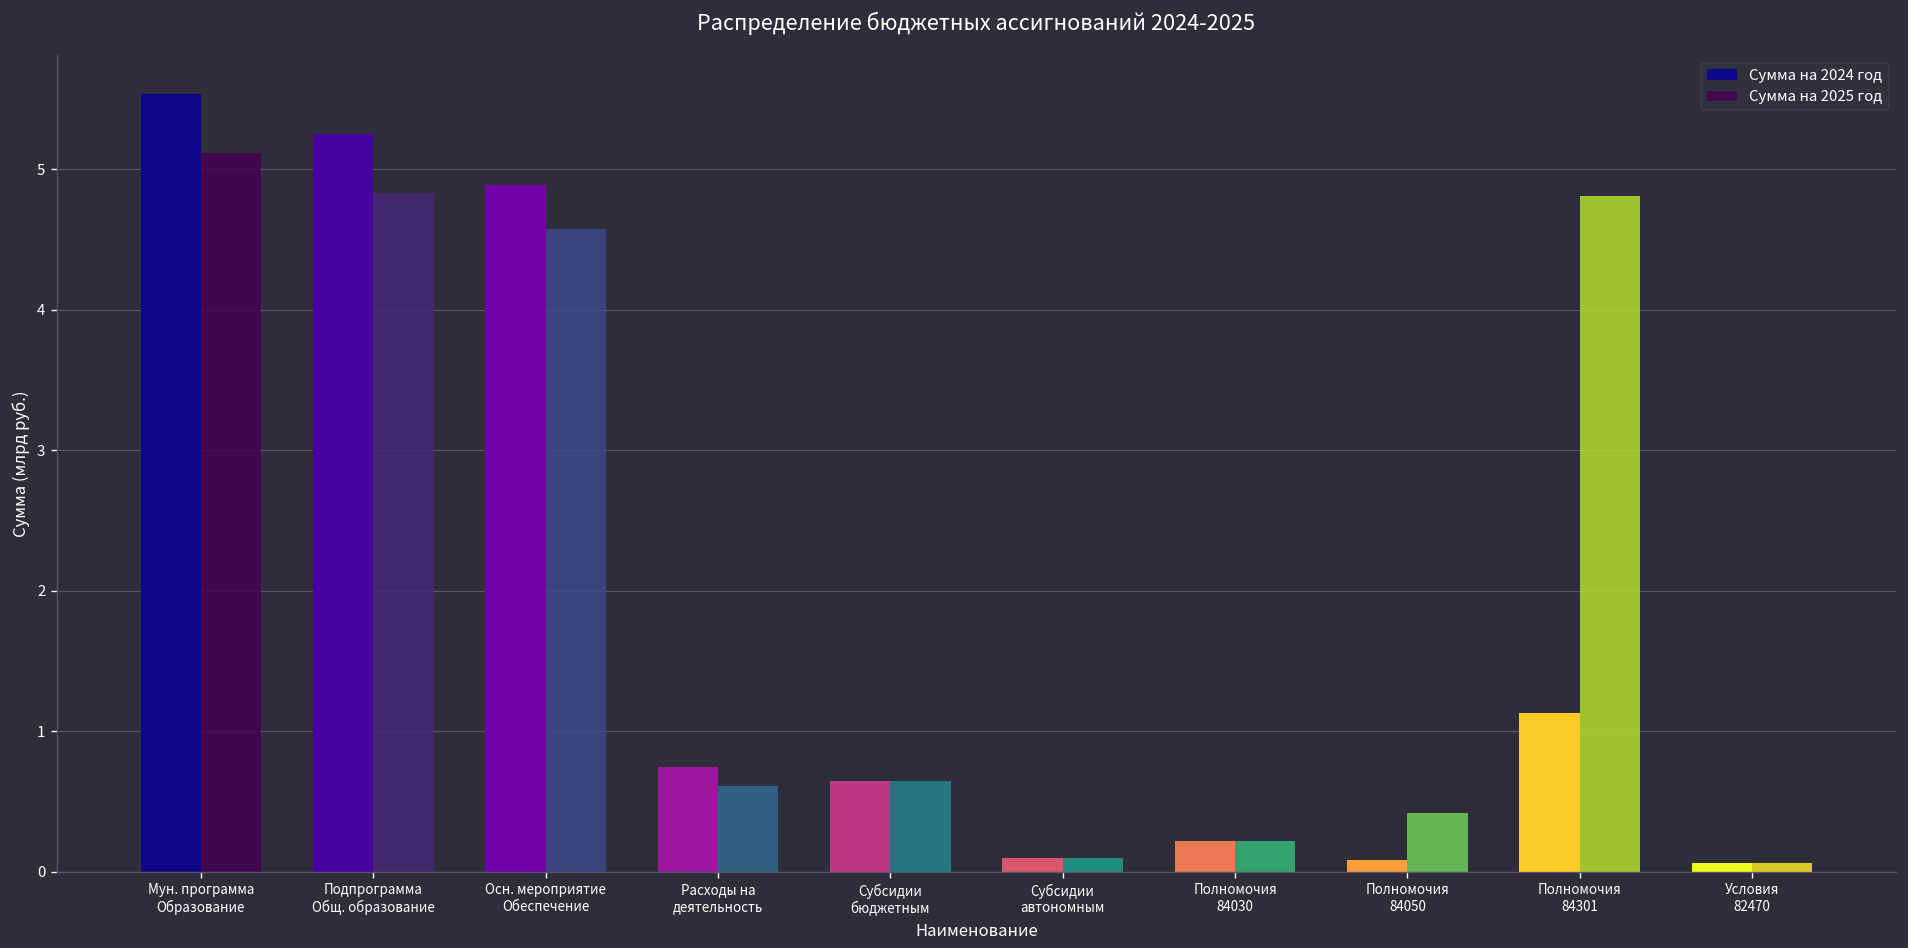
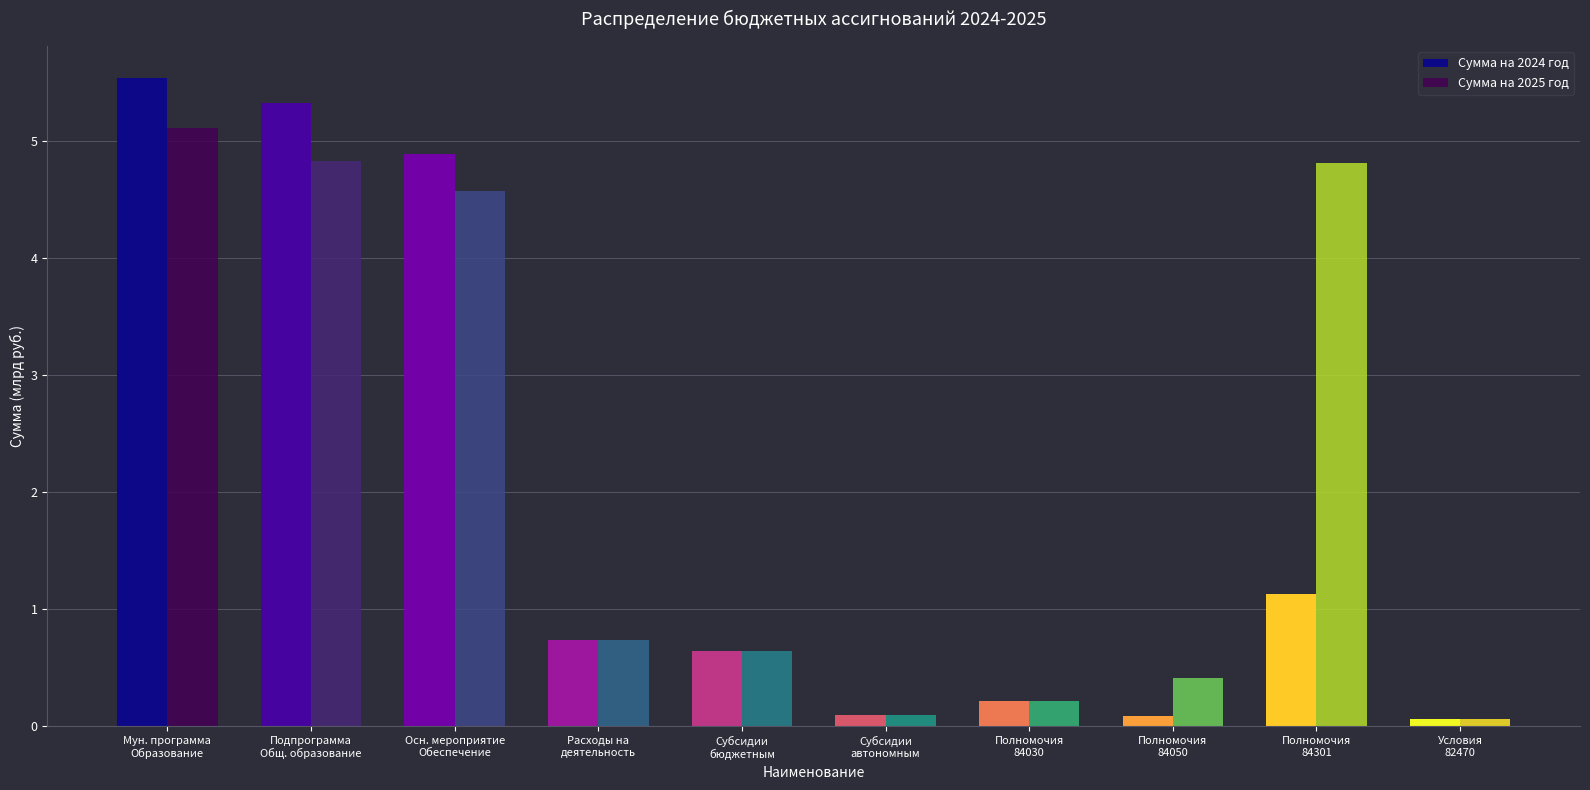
  {
    "Сумма на 2024 год": {
      "Мун. программа Образование": 5.53,
-     "Подпрограмма Общ. образование": 5.25,
+     "Подпрограмма Общ. образование": 5.33,
      "Осн. мероприятие Обеспечение": 4.89,
      "Расходы на деятельность": 0.74,
      "Субсидии бюджетным": 0.65,
      "Субсидии автономным": 0.10,
      "Полномочия 84030": 0.22,
      "Полномочия 84050": 0.09,
      "Полномочия 84301": 1.13,
      "Условия 82470": 0.06
    },
    "Сумма на 2025 год": {
      "Мун. программа Образование": 5.11,
      "Подпрограмма Общ. образование": 4.83,
      "Осн. мероприятие Обеспечение": 4.57,
-     "Расходы на деятельность": 0.61,
+     "Расходы на деятельность": 0.74,
      "Субсидии бюджетным": 0.65,
      "Субсидии автономным": 0.10,
      "Полномочия 84030": 0.22,
      "Полномочия 84050": 0.42,
      "Полномочия 84301": 4.81,
      "Условия 82470": 0.06
    }
  }
